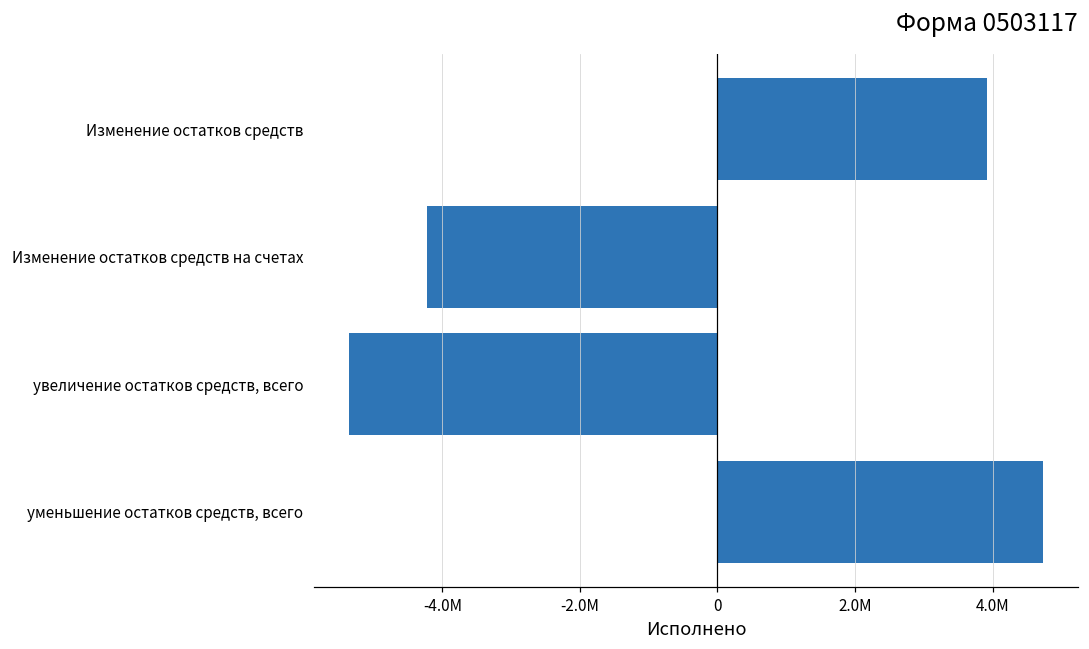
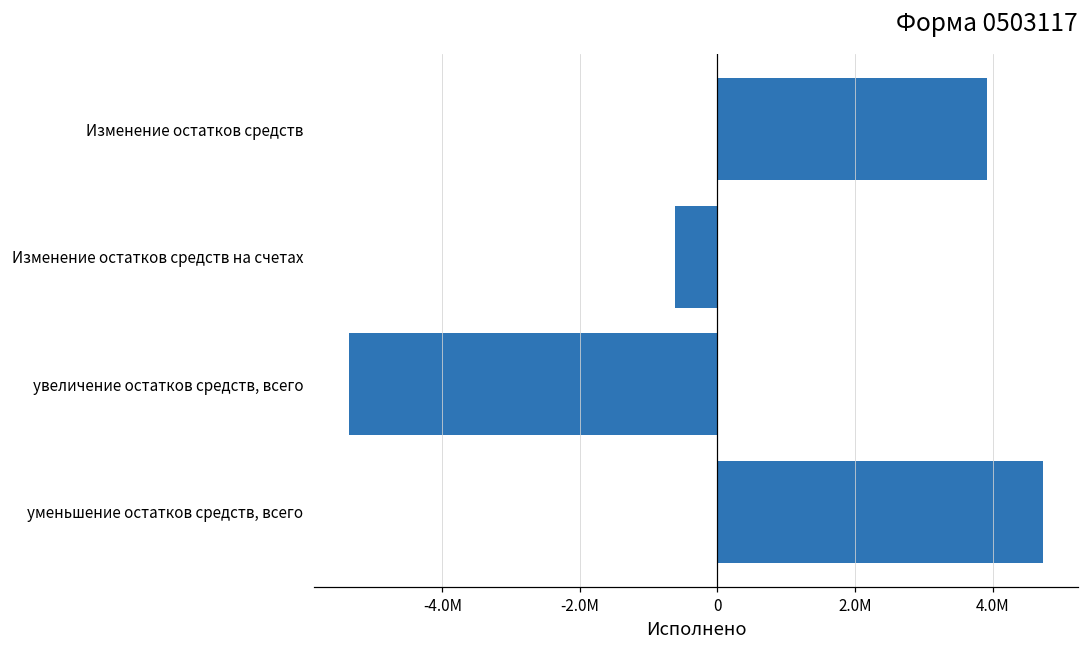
  {
    "Изменение остатков средств": 3900000,
-   "Изменение остатков средств на счетах": -4200000,
+   "Изменение остатков средств на счетах": -600000,
    "увеличение остатков средств, всего": -5400000,
    "уменьшение остатков средств, всего": 4700000
  }
